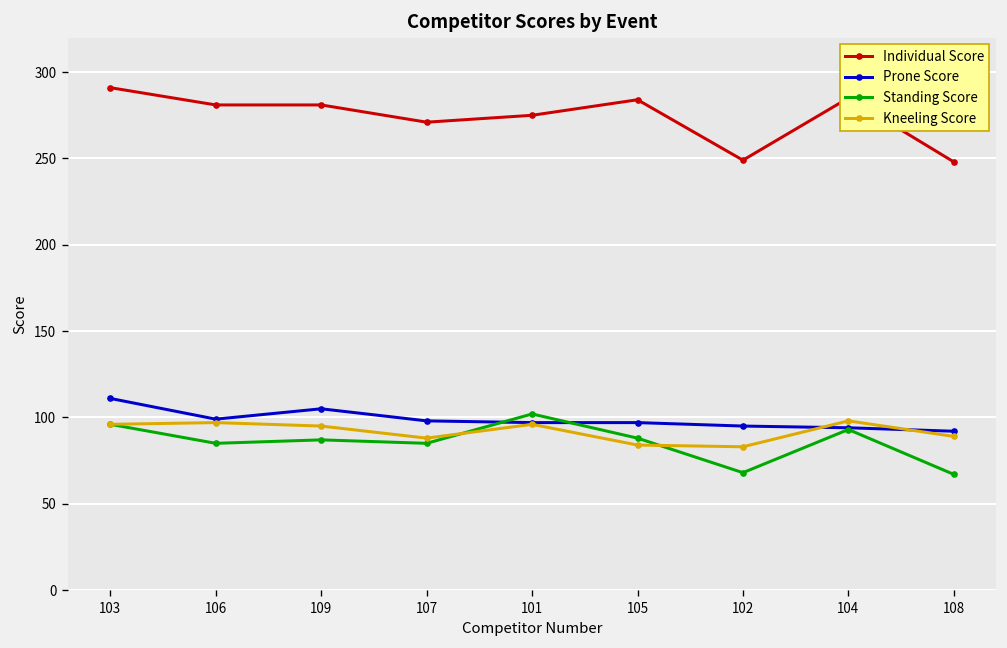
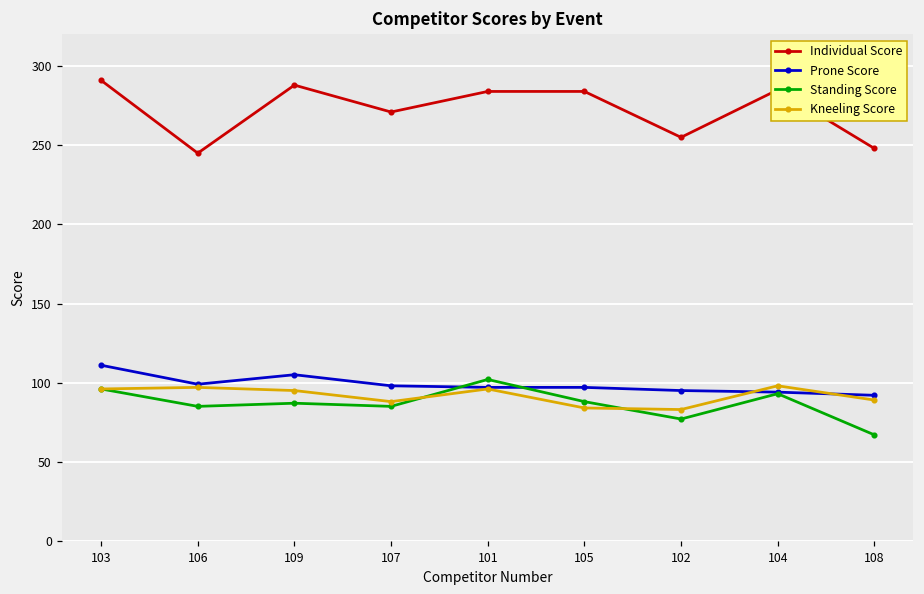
  {
    "Individual Score": {
      "103": 291,
-     "106": 281,
-     "109": 281,
+     "106": 245,
+     "109": 288,
      "107": 271,
-     "101": 275,
+     "101": 284,
      "105": 284,
-     "102": 249,
+     "102": 255,
      "108": 248
    },
    "Prone Score": {
      "103": 111,
      "106": 99,
      "109": 105,
      "107": 98,
      "105": 97,
      "102": 95,
      "108": 92
    },
    "Standing Score": {
      "106": 85,
      "109": 87,
      "107": 85,
      "101": 102,
      "105": 88,
-     "102": 68,
+     "102": 77,
      "108": 67
    },
    "Kneeling Score": {
      "106": 97,
      "109": 95,
      "107": 88,
      "105": 84,
      "102": 83,
      "104": 98,
      "108": 89
    }
  }
